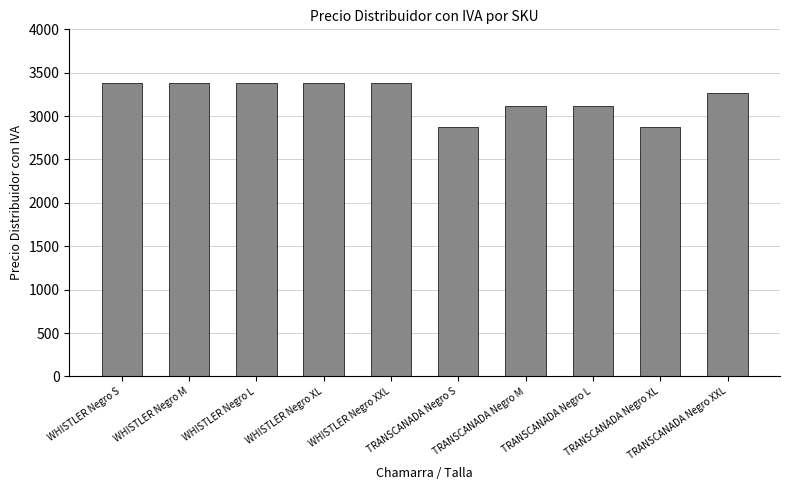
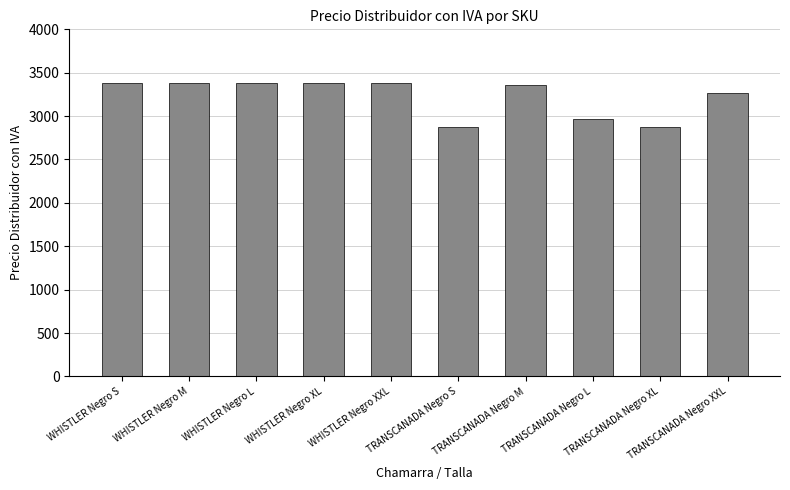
  {
    "WHISTLER Negro S": 3400,
    "WHISTLER Negro M": 3400,
    "WHISTLER Negro L": 3400,
    "WHISTLER Negro XL": 3400,
    "WHISTLER Negro XXL": 3400,
    "TRANSCANADA Negro S": 2900,
-   "TRANSCANADA Negro M": 3100,
-   "TRANSCANADA Negro L": 3100,
+   "TRANSCANADA Negro M": 3400,
+   "TRANSCANADA Negro L": 3000,
    "TRANSCANADA Negro XL": 2900,
    "TRANSCANADA Negro XXL": 3300
  }
